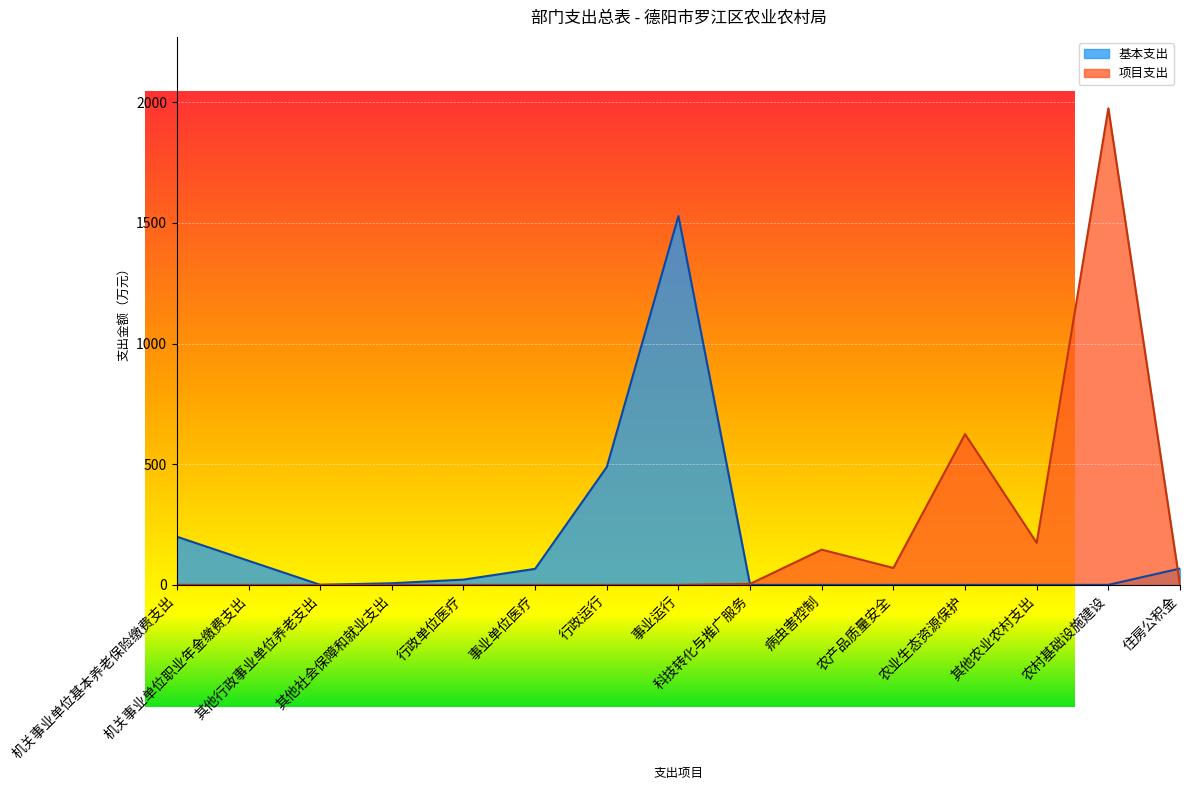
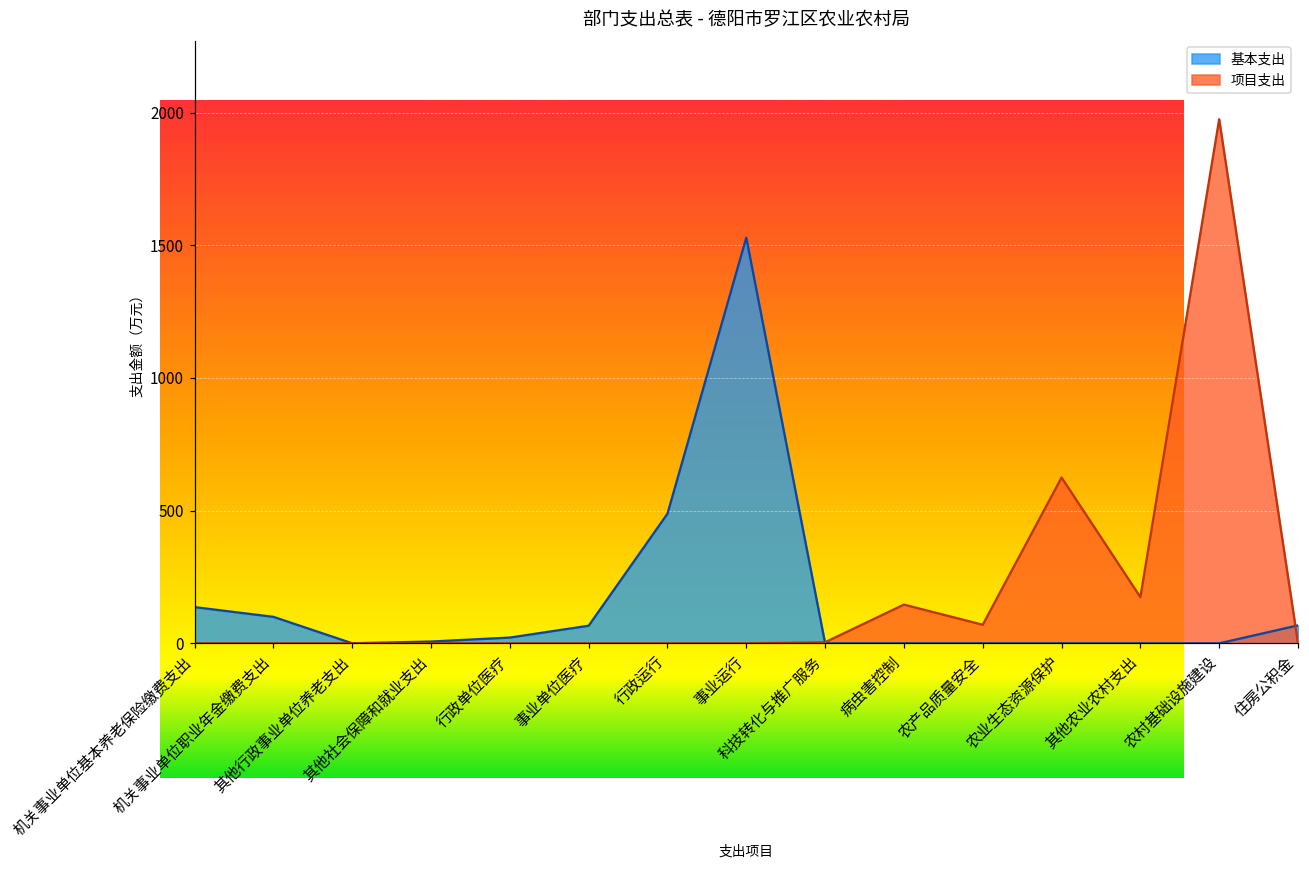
  {
    "基本支出": {
-     "机关事业单位基本养老保险缴费支出": 200,
+     "机关事业单位基本养老保险缴费支出": 140,
      "住房公积金": 70
    },
    "项目支出": {
      "机关事业单位基本养老保险缴费支出": 0,
      "住房公积金": 0
    }
  }
